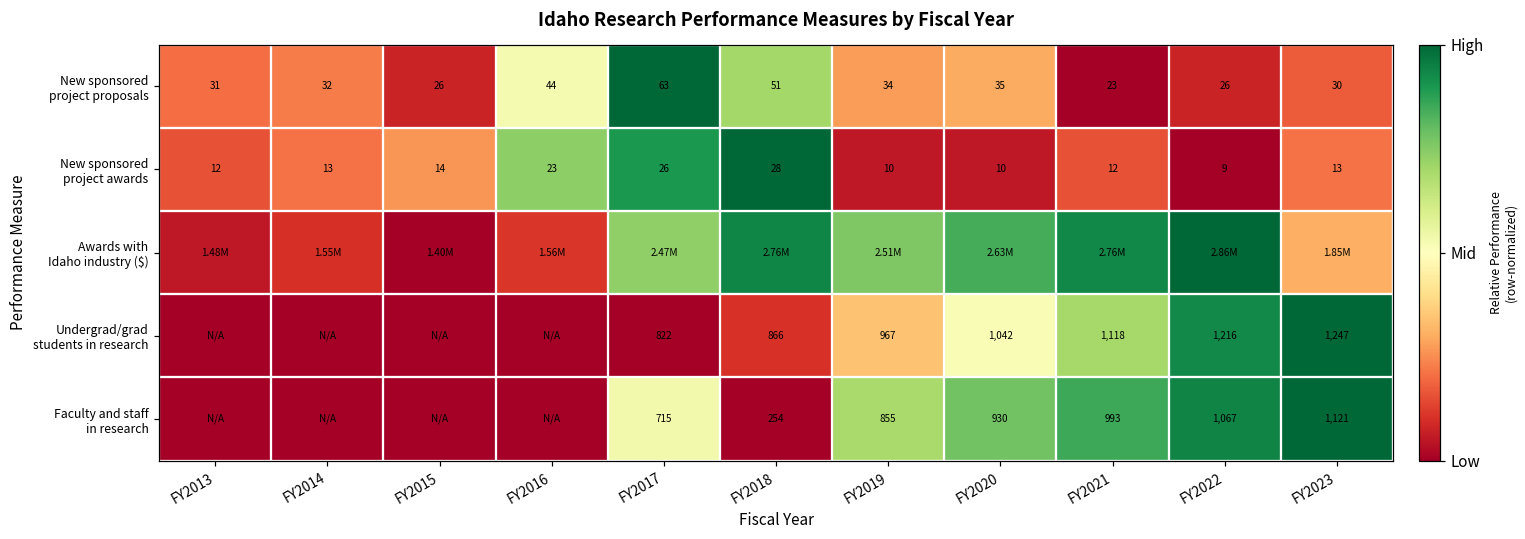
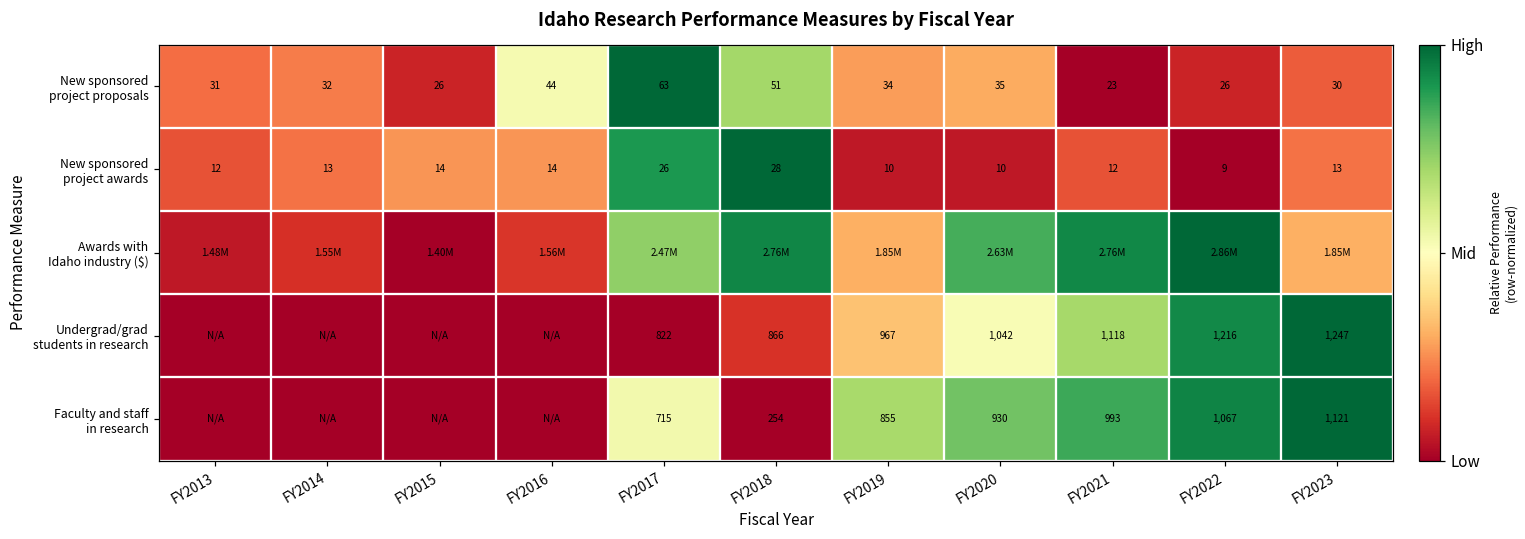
  {
    "New sponsored project proposals": {
      "FY2013": "31",
      "FY2014": "32",
      "FY2015": "26",
      "FY2016": "44",
      "FY2017": "63",
      "FY2018": "51",
      "FY2019": "34",
      "FY2020": "35",
      "FY2021": "23",
      "FY2022": "26",
      "FY2023": "30"
    },
    "New sponsored project awards": {
      "FY2013": "12",
      "FY2014": "13",
      "FY2015": "14",
-     "FY2016": "23",
+     "FY2016": "14",
      "FY2017": "26",
      "FY2018": "28",
      "FY2019": "10",
      "FY2020": "10",
      "FY2021": "12",
      "FY2022": "9",
      "FY2023": "13"
    },
    "Awards with Idaho industry ($)": {
      "FY2013": "1.48M",
      "FY2014": "1.55M",
      "FY2015": "1.40M",
      "FY2016": "1.56M",
      "FY2017": "2.47M",
      "FY2018": "2.76M",
-     "FY2019": "2.51M",
+     "FY2019": "1.85M",
      "FY2020": "2.63M",
      "FY2021": "2.76M",
      "FY2022": "2.86M",
      "FY2023": "1.85M"
    },
    "Undergrad/grad students in research": {
      "FY2017": "822",
      "FY2018": "866",
      "FY2019": "967",
      "FY2020": "1,042",
      "FY2021": "1,118",
      "FY2022": "1,216",
      "FY2023": "1,247"
    },
    "Faculty and staff in research": {
      "FY2017": "715",
      "FY2018": "254",
      "FY2019": "855",
      "FY2020": "930",
      "FY2021": "993",
      "FY2022": "1,067",
      "FY2023": "1,121"
    }
  }
